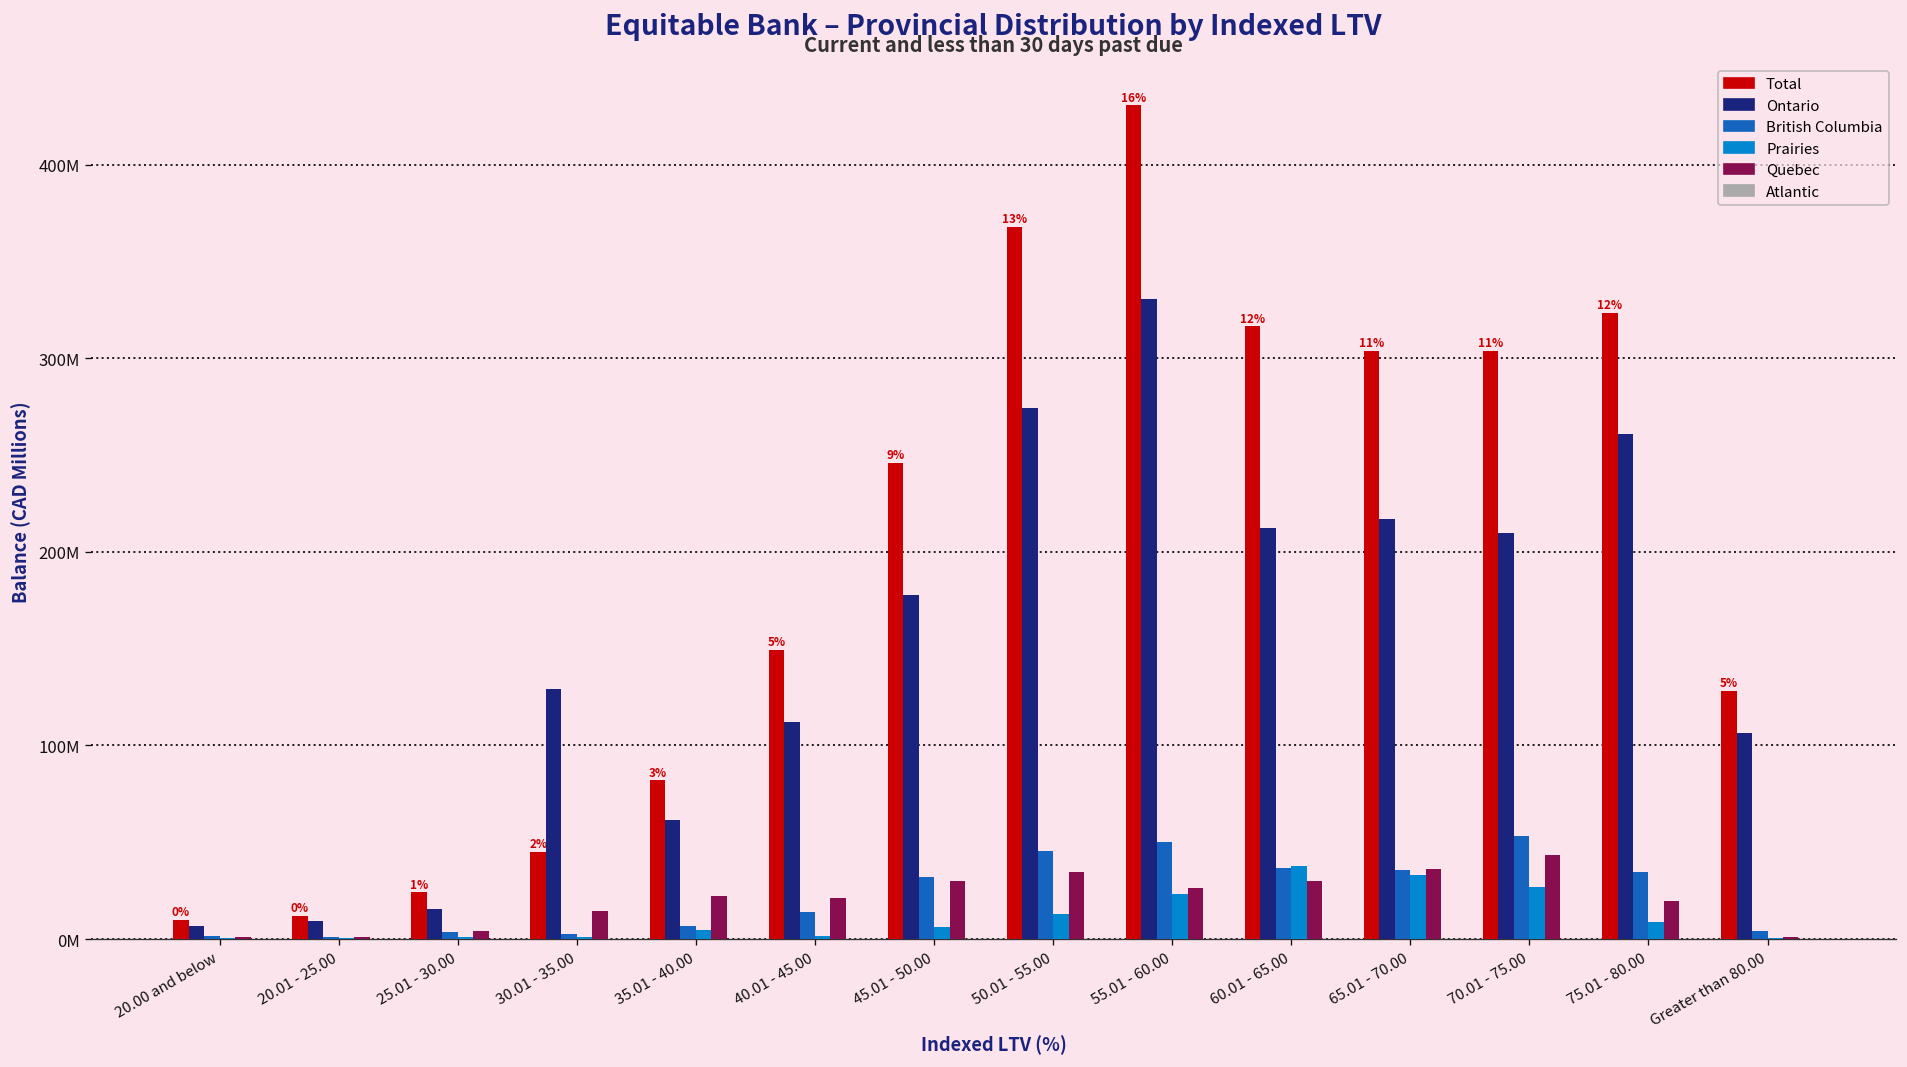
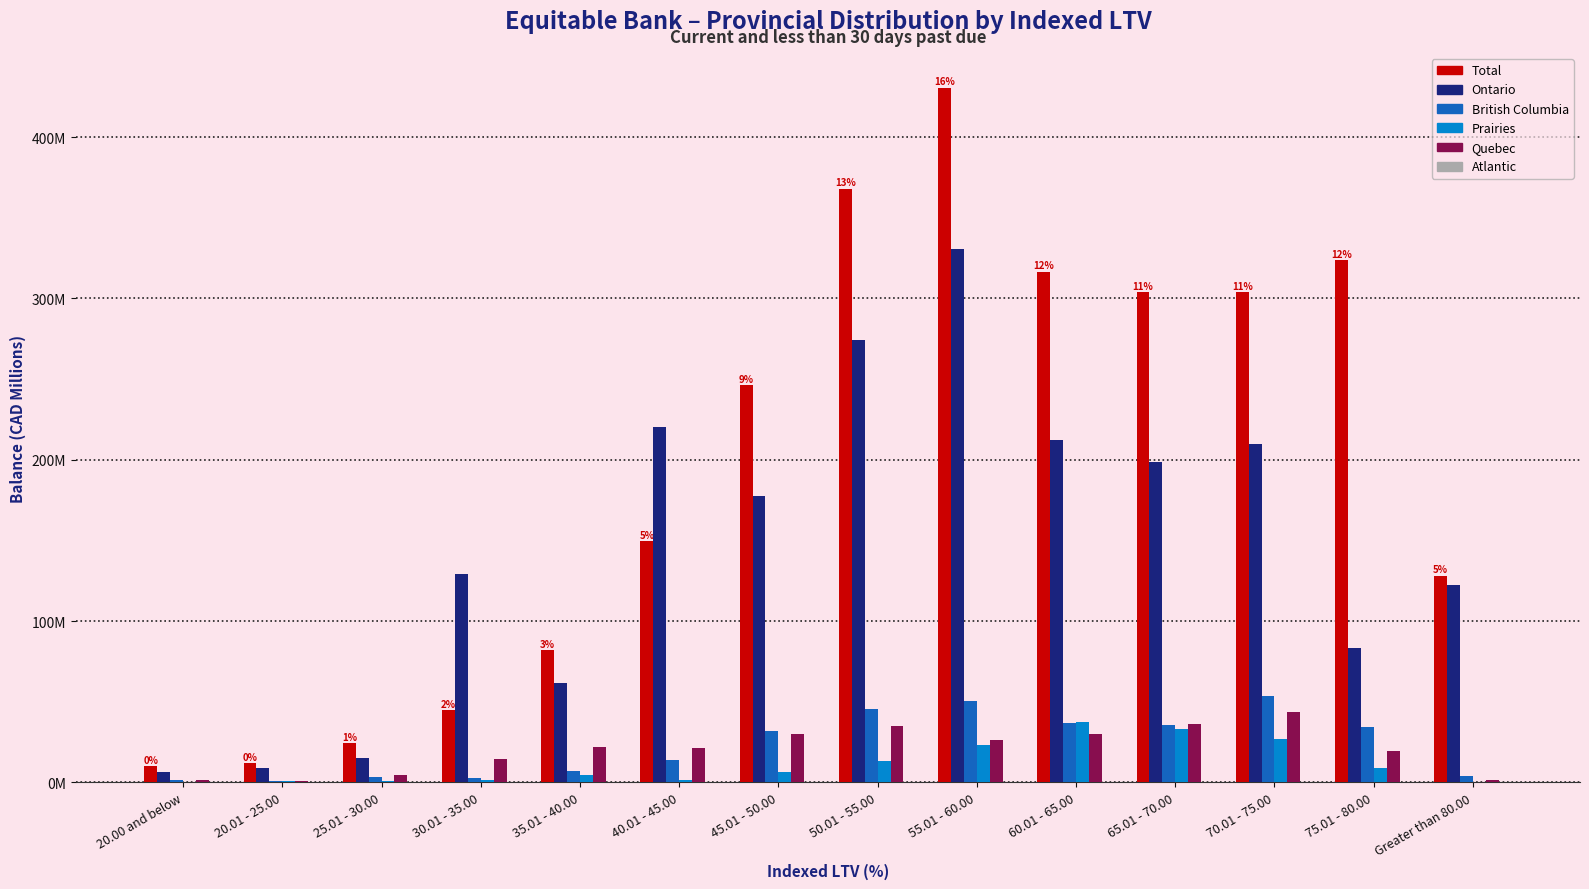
  {
    "Ontario": {
      "20.00 and below": 7000000,
      "20.01 - 25.00": 9000000,
      "25.01 - 30.00": 15000000,
      "30.01 - 35.00": 129000000,
      "35.01 - 40.00": 61000000,
-     "40.01 - 45.00": 112000000,
+     "40.01 - 45.00": 220000000,
      "45.01 - 50.00": 178000000,
      "50.01 - 55.00": 274000000,
      "55.01 - 60.00": 331000000,
      "60.01 - 65.00": 212000000,
-     "65.01 - 70.00": 217000000,
+     "65.01 - 70.00": 199000000,
      "70.01 - 75.00": 210000000,
-     "75.01 - 80.00": 261000000,
-     "Greater than 80.00": 107000000
+     "75.01 - 80.00": 83000000,
+     "Greater than 80.00": 122000000
    },
    "Quebec": {
      "25.01 - 30.00": 4000000,
      "30.01 - 35.00": 15000000,
      "35.01 - 40.00": 22000000,
      "40.01 - 45.00": 21000000,
      "45.01 - 50.00": 30000000,
      "50.01 - 55.00": 35000000,
      "55.01 - 60.00": 26000000,
      "60.01 - 65.00": 30000000,
      "65.01 - 70.00": 36000000,
      "70.01 - 75.00": 43000000,
      "75.01 - 80.00": 19000000
    },
    "Atlantic": {
      "20.00 and below": 0,
      "20.01 - 25.00": 0,
      "25.01 - 30.00": 0,
      "30.01 - 35.00": 0,
      "35.01 - 40.00": 0,
      "40.01 - 45.00": 0,
      "45.01 - 50.00": 0,
      "50.01 - 55.00": 0,
      "55.01 - 60.00": 0,
      "60.01 - 65.00": 0,
      "65.01 - 70.00": 0,
      "70.01 - 75.00": 0,
      "75.01 - 80.00": 0,
      "Greater than 80.00": 0
    }
  }
